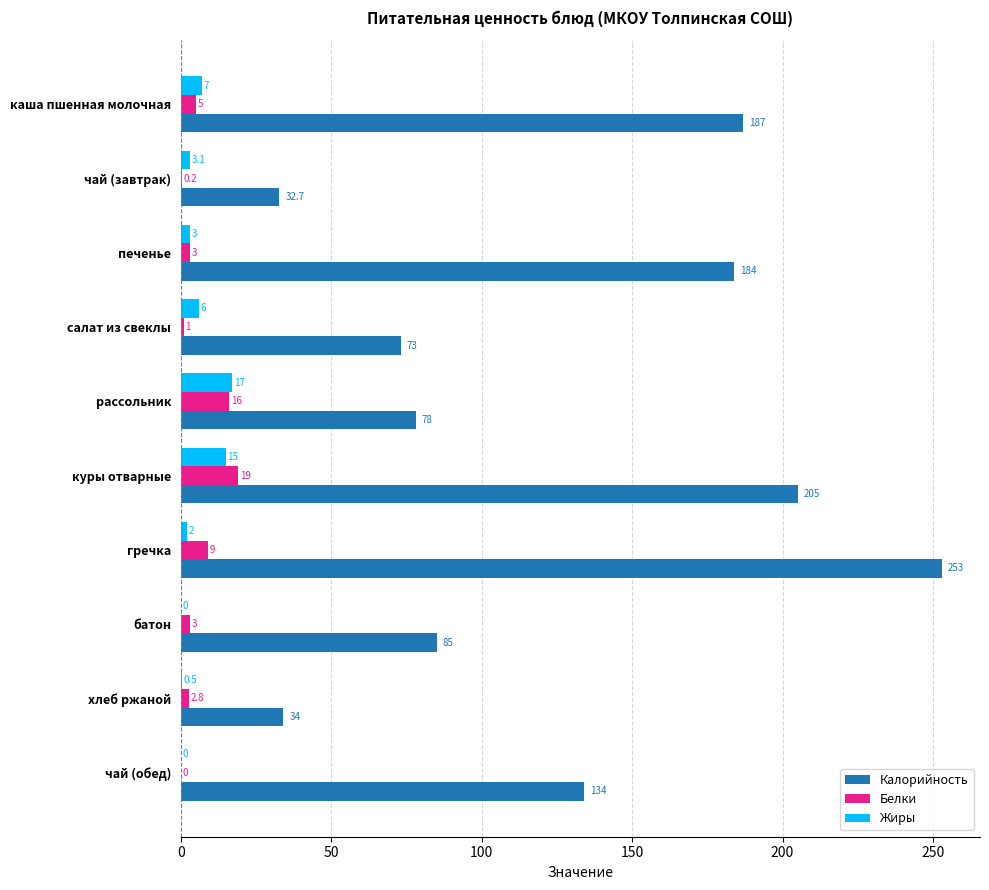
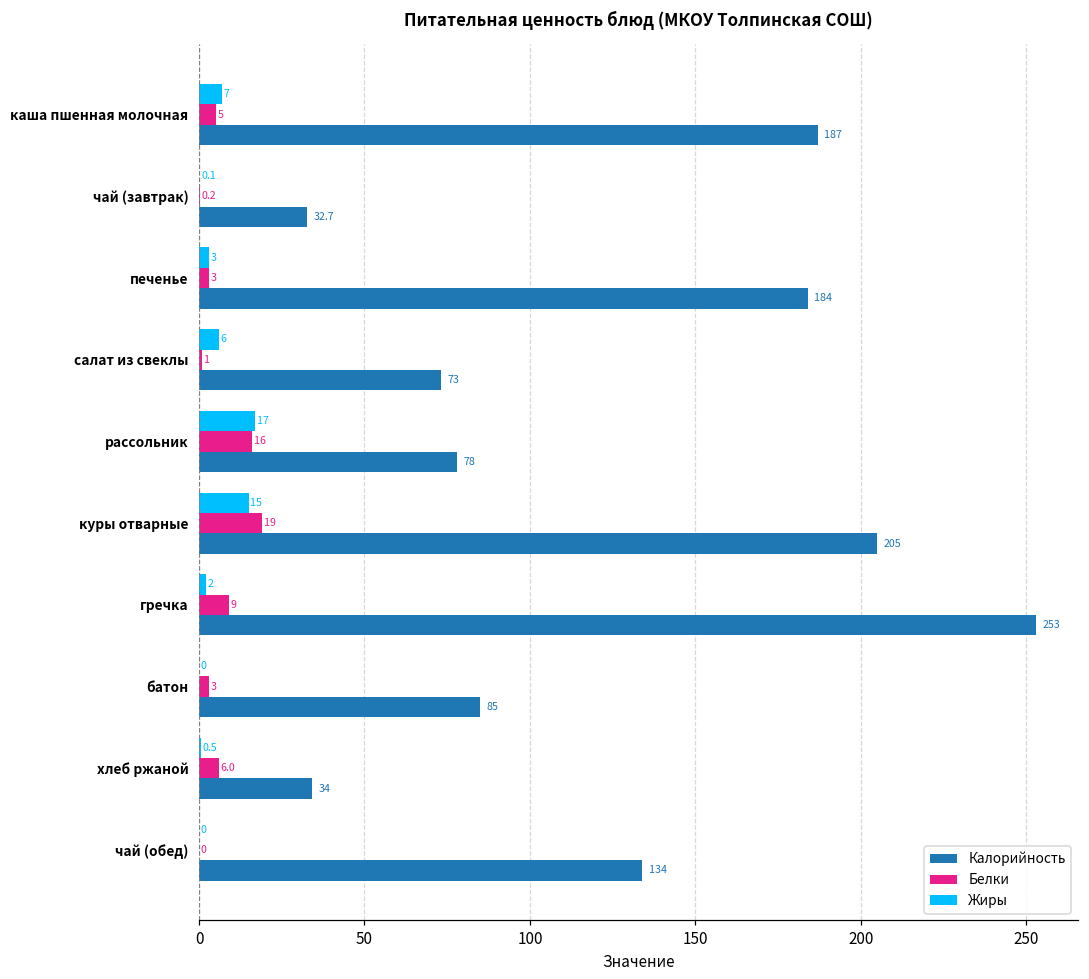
  {
    "Калорийность": {
      "каша пшенная молочная": 187,
      "чай (завтрак)": 32.7,
      "печенье": 184,
      "салат из свеклы": 73,
      "рассольник": 78,
      "куры отварные": 205,
      "гречка": 253,
      "батон": 85,
      "хлеб ржаной": 34,
      "чай (обед)": 134
    },
    "Белки": {
      "каша пшенная молочная": 5,
      "чай (завтрак)": 0.2,
      "печенье": 3,
      "салат из свеклы": 1,
      "рассольник": 16,
      "куры отварные": 19,
      "гречка": 9,
      "батон": 3,
-     "хлеб ржаной": 2.8,
+     "хлеб ржаной": 6.0,
      "чай (обед)": 0
    },
    "Жиры": {
      "каша пшенная молочная": 7,
-     "чай (завтрак)": 3.1,
+     "чай (завтрак)": 0.1,
      "печенье": 3,
      "салат из свеклы": 6,
      "рассольник": 17,
      "куры отварные": 15,
      "гречка": 2,
      "батон": 0,
      "хлеб ржаной": 0.5,
      "чай (обед)": 0
    }
  }
